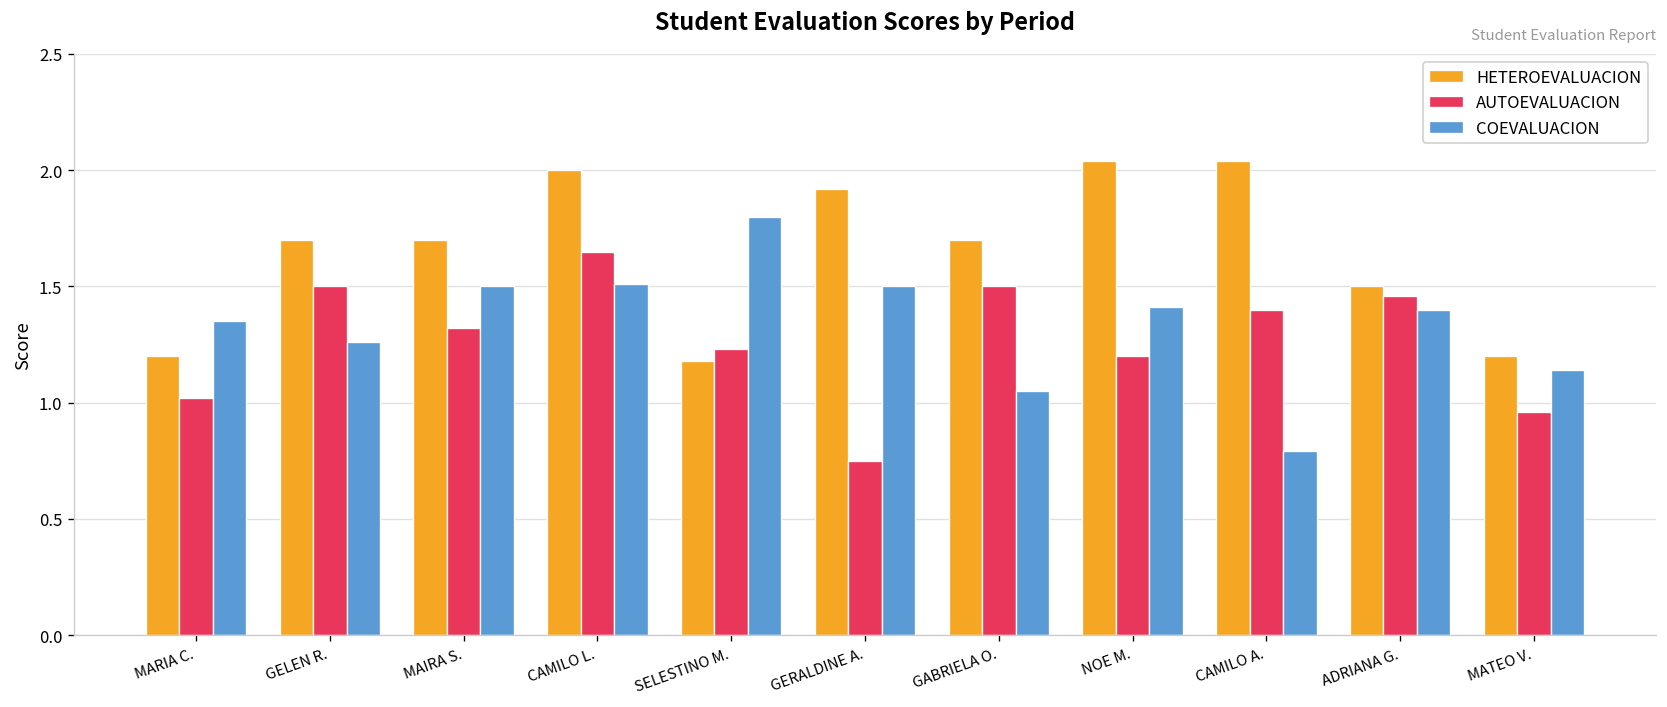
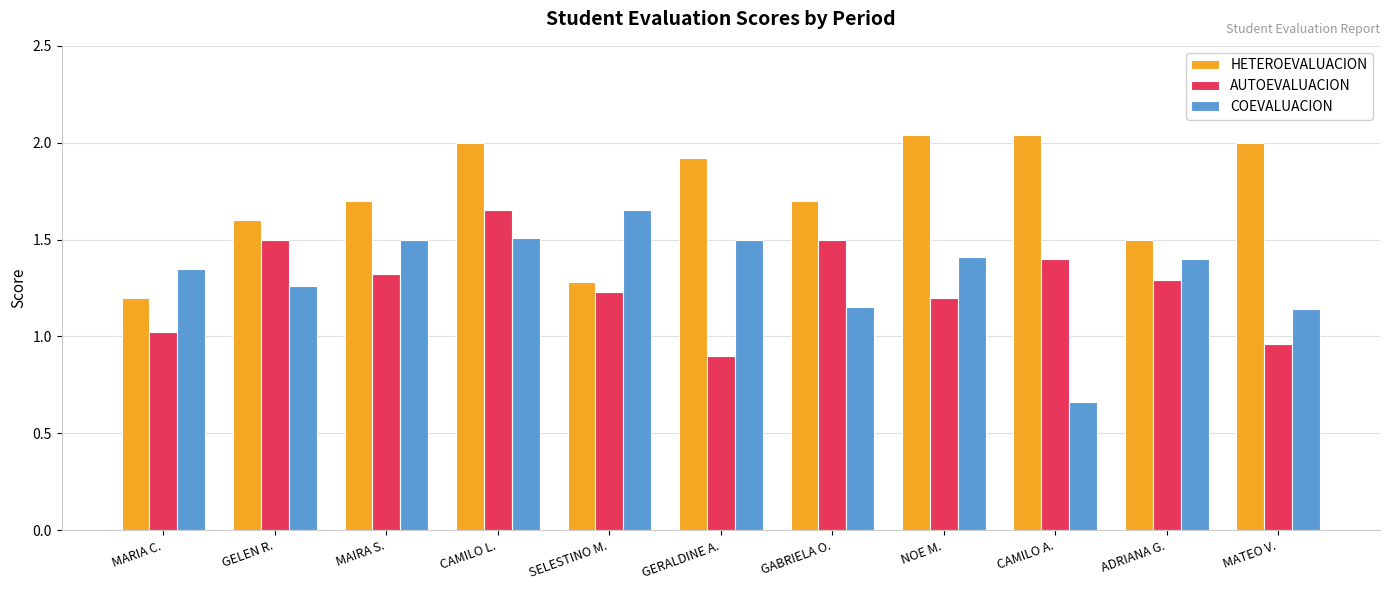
  {
    "HETEROEVALUACION": {
      "MARIA C.": 1.20,
-     "GELEN R.": 1.7,
+     "GELEN R.": 1.6,
      "MAIRA S.": 1.70,
      "CAMILO L.": 2.00,
-     "SELESTINO M.": 1.18,
+     "SELESTINO M.": 1.28,
      "GERALDINE A.": 1.92,
      "GABRIELA O.": 1.70,
      "NOE M.": 2.04,
      "CAMILO A.": 2.04,
      "ADRIANA G.": 1.50,
-     "MATEO V.": 1.2
+     "MATEO V.": 2.0
    },
    "AUTOEVALUACION": {
      "MARIA C.": 1.02,
      "GELEN R.": 1.50,
      "MAIRA S.": 1.32,
      "CAMILO L.": 1.65,
      "SELESTINO M.": 1.23,
-     "GERALDINE A.": 0.75,
+     "GERALDINE A.": 0.90,
      "GABRIELA O.": 1.50,
      "NOE M.": 1.20,
      "CAMILO A.": 1.40,
-     "ADRIANA G.": 1.46,
+     "ADRIANA G.": 1.29,
      "MATEO V.": 0.96
    },
    "COEVALUACION": {
      "MARIA C.": 1.35,
      "GELEN R.": 1.26,
      "MAIRA S.": 1.50,
      "CAMILO L.": 1.51,
-     "SELESTINO M.": 1.80,
+     "SELESTINO M.": 1.65,
      "GERALDINE A.": 1.50,
-     "GABRIELA O.": 1.05,
+     "GABRIELA O.": 1.15,
      "NOE M.": 1.41,
-     "CAMILO A.": 0.79,
+     "CAMILO A.": 0.66,
      "ADRIANA G.": 1.40,
      "MATEO V.": 1.14
    }
  }
